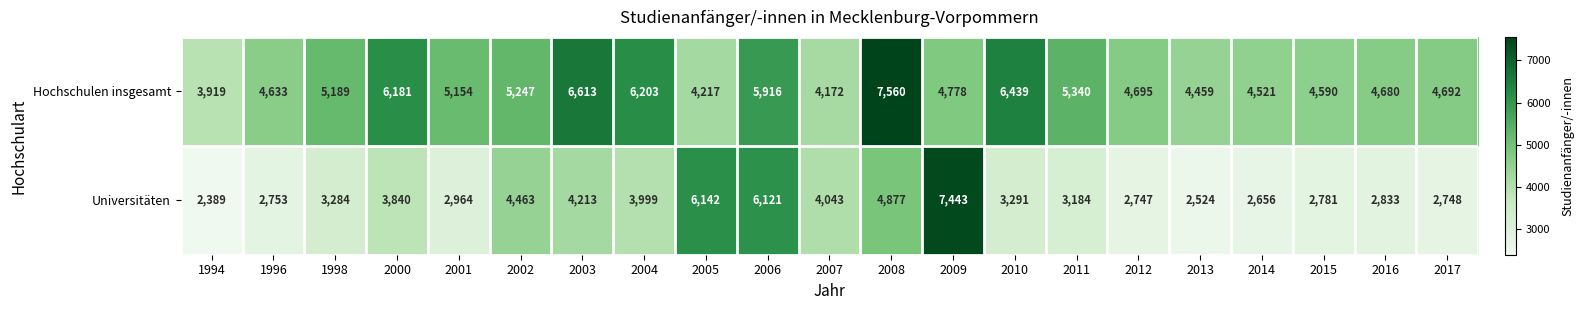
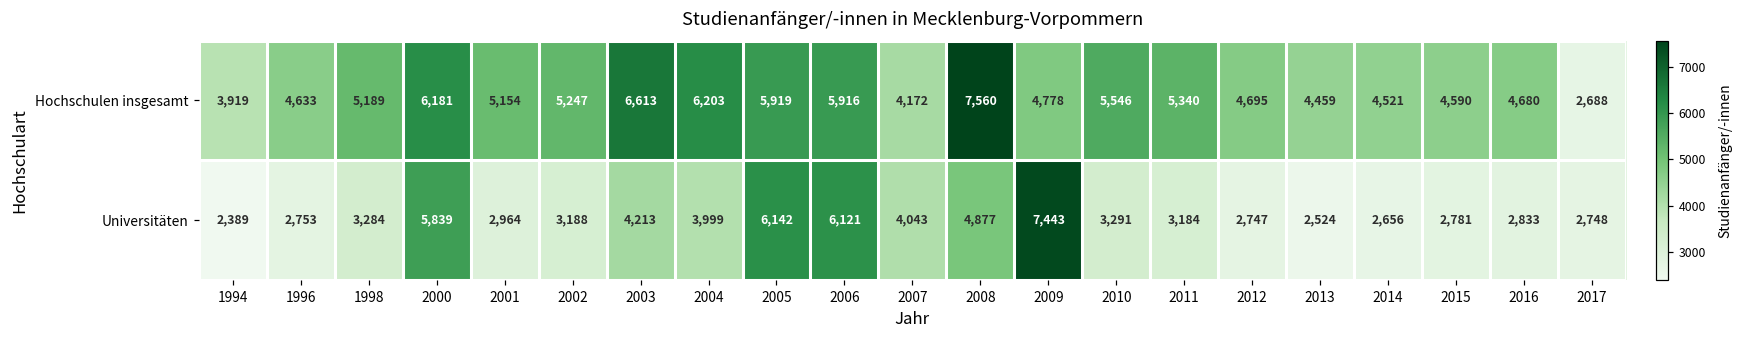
  {
    "Hochschulen insgesamt": {
      "1994": "3,919",
      "1996": "4,633",
      "1998": "5,189",
      "2000": "6,181",
      "2001": "5,154",
      "2002": "5,247",
      "2003": "6,613",
      "2004": "6,203",
-     "2005": "4,217",
+     "2005": "5,919",
      "2006": "5,916",
      "2007": "4,172",
      "2008": "7,560",
      "2009": "4,778",
-     "2010": "6,439",
+     "2010": "5,546",
      "2011": "5,340",
      "2012": "4,695",
      "2013": "4,459",
      "2014": "4,521",
      "2015": "4,590",
      "2016": "4,680",
-     "2017": "4,692"
+     "2017": "2,688"
    },
    "Universitäten": {
      "1994": "2,389",
      "1996": "2,753",
      "1998": "3,284",
-     "2000": "3,840",
+     "2000": "5,839",
      "2001": "2,964",
-     "2002": "4,463",
+     "2002": "3,188",
      "2003": "4,213",
      "2004": "3,999",
      "2005": "6,142",
      "2006": "6,121",
      "2007": "4,043",
      "2008": "4,877",
      "2009": "7,443",
      "2010": "3,291",
      "2011": "3,184",
      "2012": "2,747",
      "2013": "2,524",
      "2014": "2,656",
      "2015": "2,781",
      "2016": "2,833",
      "2017": "2,748"
    }
  }
